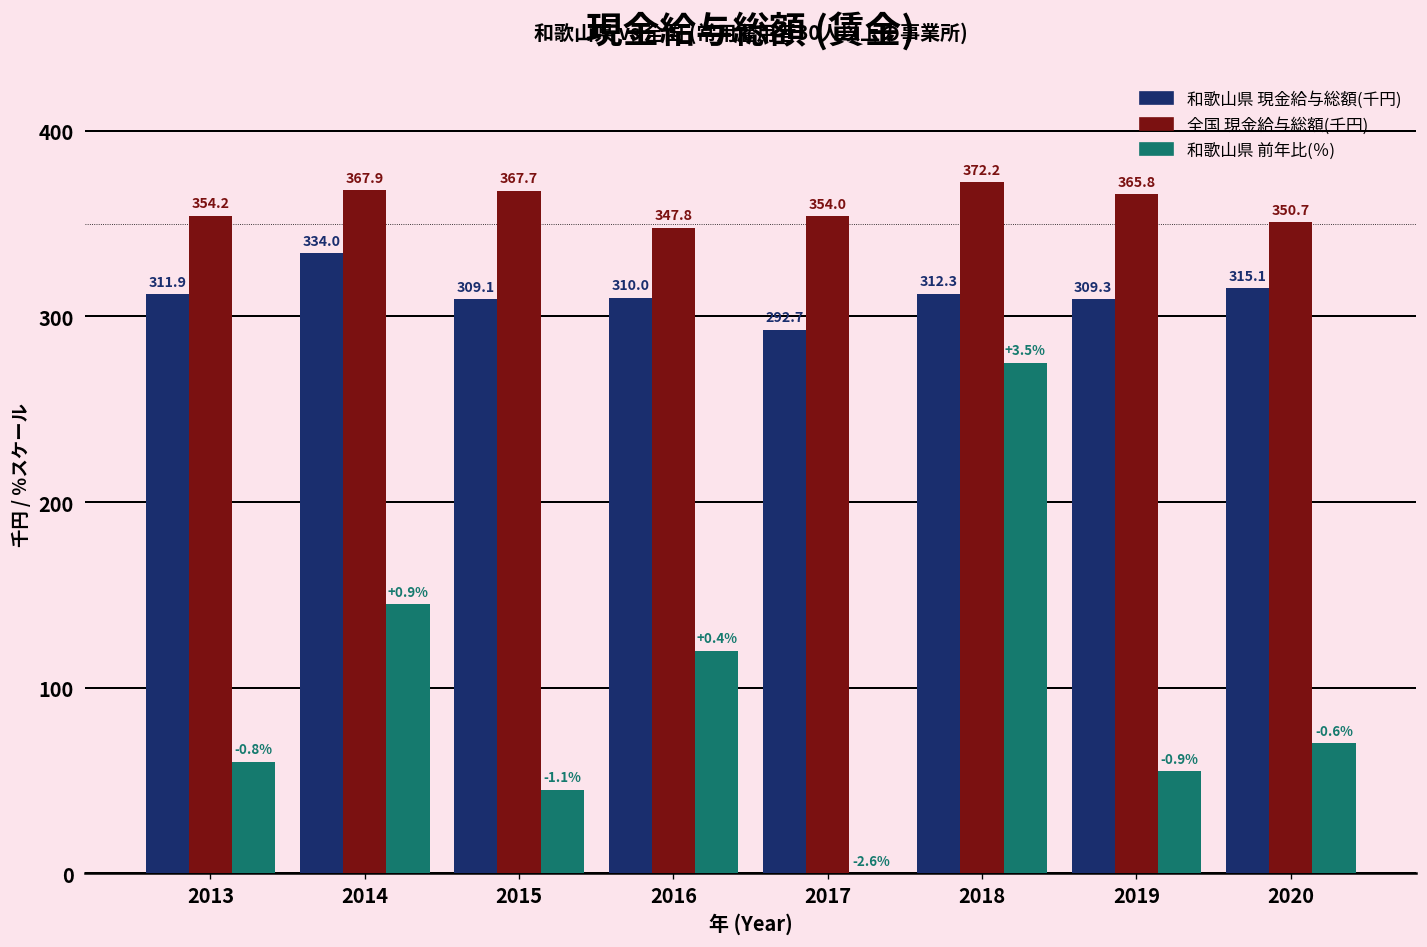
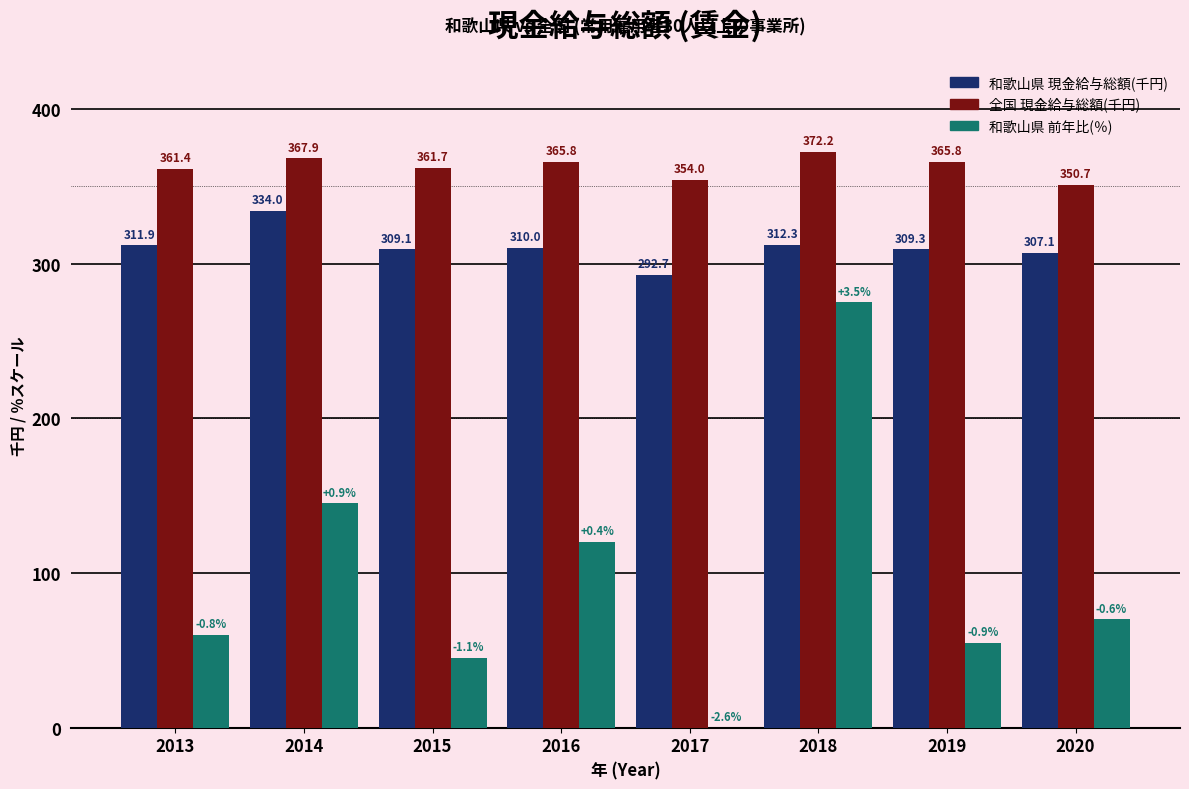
  {
    "和歌山県 現金給与総額(千円)": {
      "2013": 311.9,
      "2014": 334.0,
      "2015": 309.1,
      "2016": 310.0,
      "2017": 292.7,
      "2018": 312.3,
      "2019": 309.3,
-     "2020": 315.1
+     "2020": 307.1
    },
    "全国 現金給与総額(千円)": {
-     "2013": 354.2,
+     "2013": 361.4,
      "2014": 367.9,
-     "2015": 367.7,
-     "2016": 347.8,
+     "2015": 361.7,
+     "2016": 365.8,
      "2017": 354.0,
      "2018": 372.2,
      "2019": 365.8,
      "2020": 350.7
    }
  }
